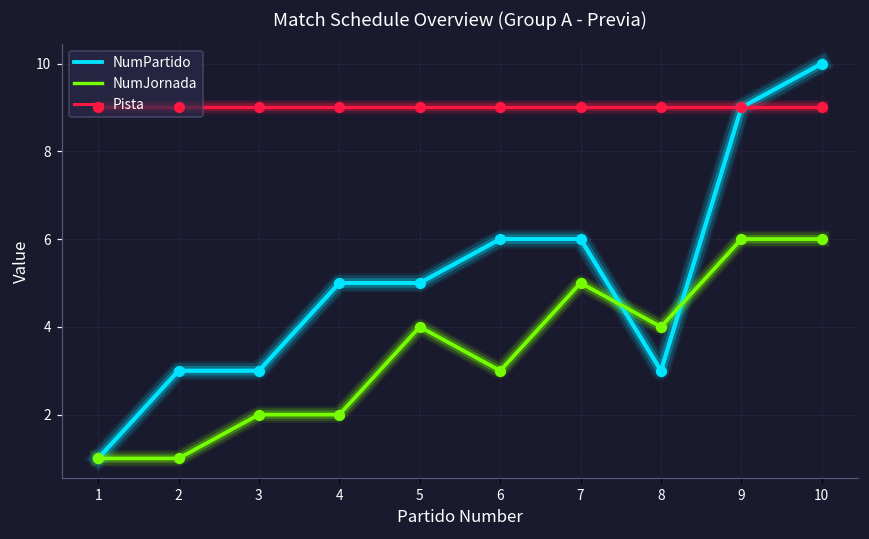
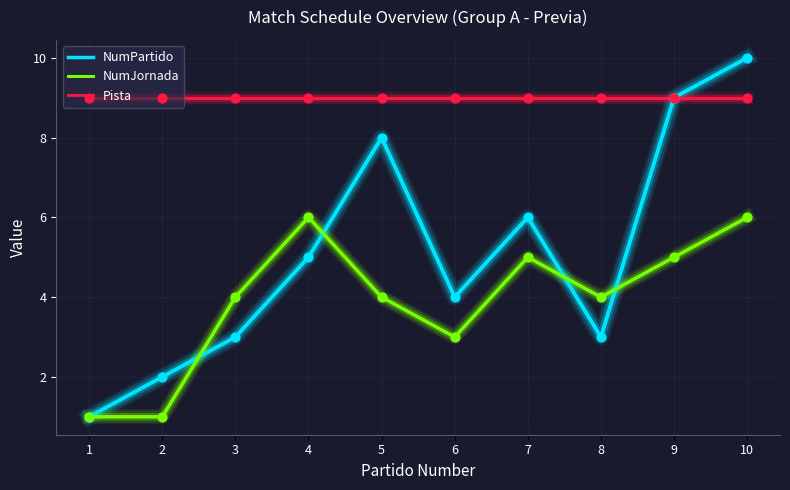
  {
    "NumPartido": {
-     "2": 3,
+     "2": 2,
      "3": 3,
      "4": 5,
-     "5": 5,
-     "6": 6,
+     "5": 8,
+     "6": 4,
      "7": 6,
      "8": 3,
      "10": 10
    },
    "NumJornada": {
      "2": 1,
-     "3": 2,
-     "4": 2,
+     "3": 4,
+     "4": 6,
      "5": 4,
      "6": 3,
      "7": 5,
      "8": 4,
-     "9": 6,
+     "9": 5,
      "10": 6
    },
    "Pista": {
      "3": 9,
      "4": 9,
      "5": 9,
      "6": 9,
      "7": 9,
      "8": 9,
      "10": 9
    }
  }
